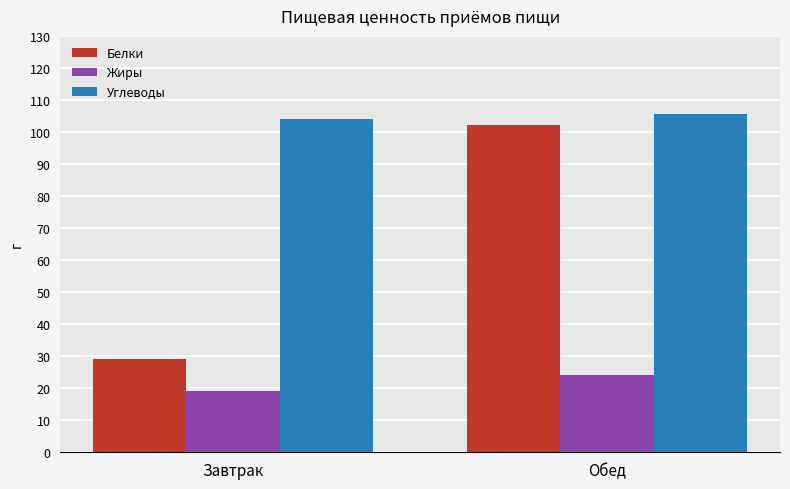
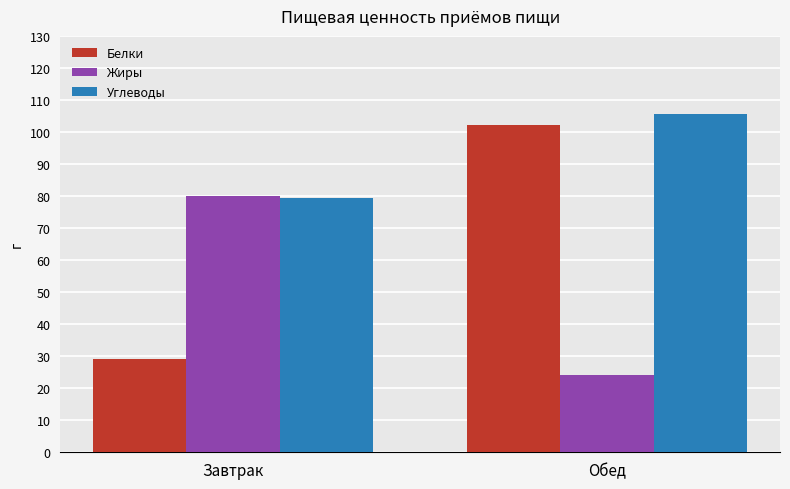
  {
    "Белки": {
      "Завтрак": 29,
      "Обед": 102
    },
    "Жиры": {
-     "Завтрак": 19,
+     "Завтрак": 80,
      "Обед": 24
    },
    "Углеводы": {
-     "Завтрак": 104,
+     "Завтрак": 79,
      "Обед": 106
    }
  }
